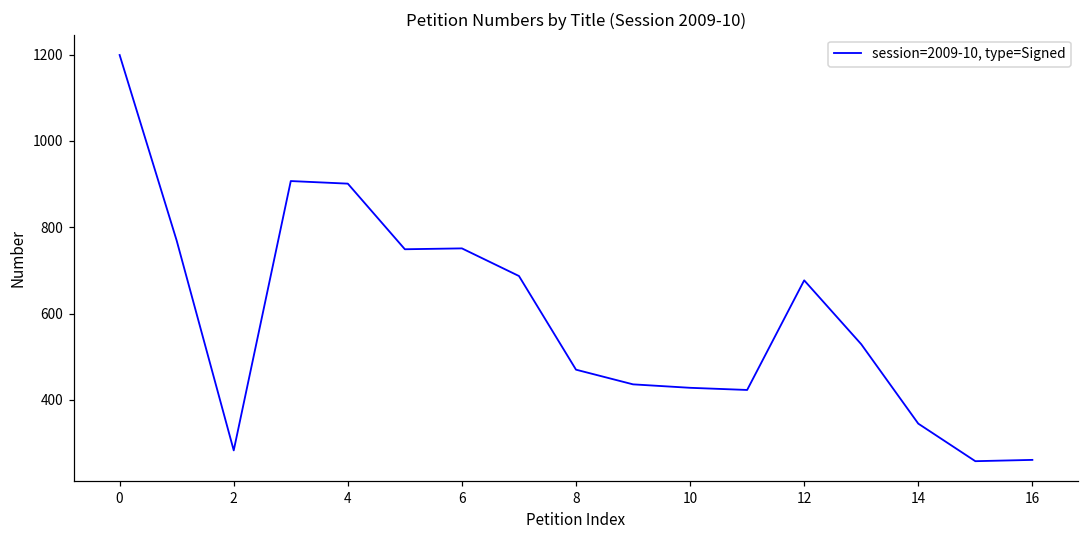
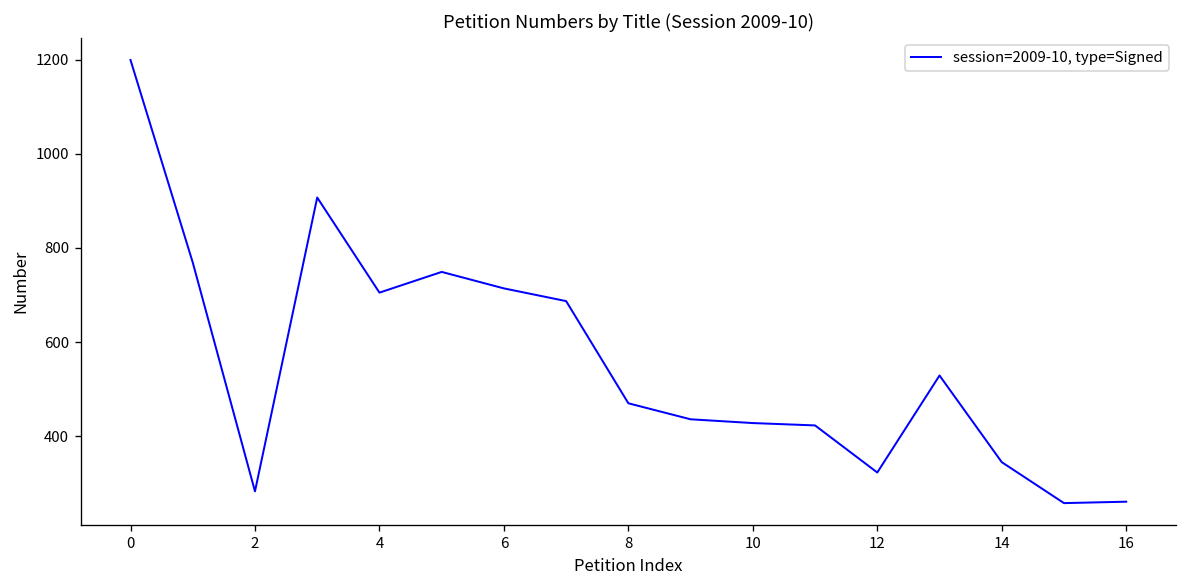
  {
    "0": 1200,
    "2": 280,
-   "4": 900,
-   "6": 750,
+   "4": 710,
+   "6": 710,
    "8": 470,
    "10": 430,
-   "12": 680,
+   "12": 320,
    "14": 350,
    "16": 260
  }
